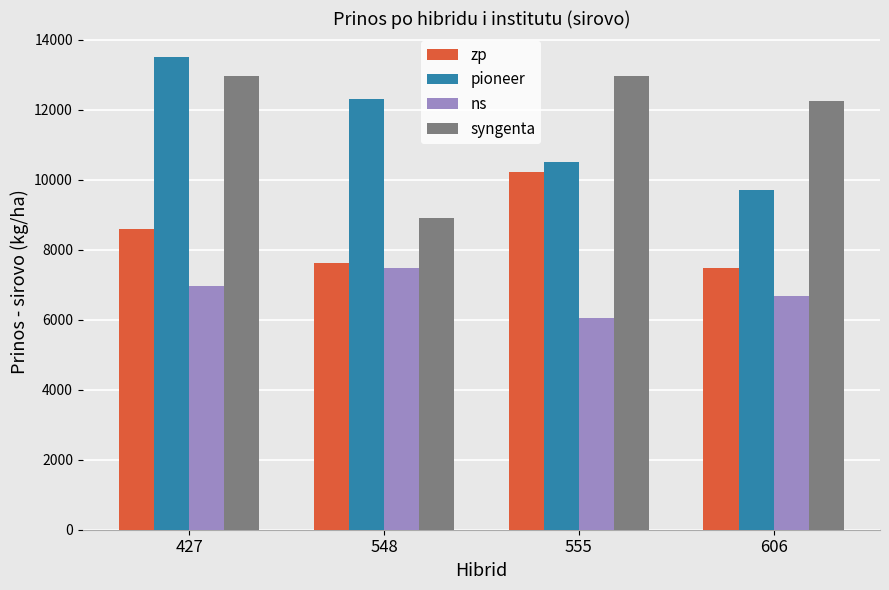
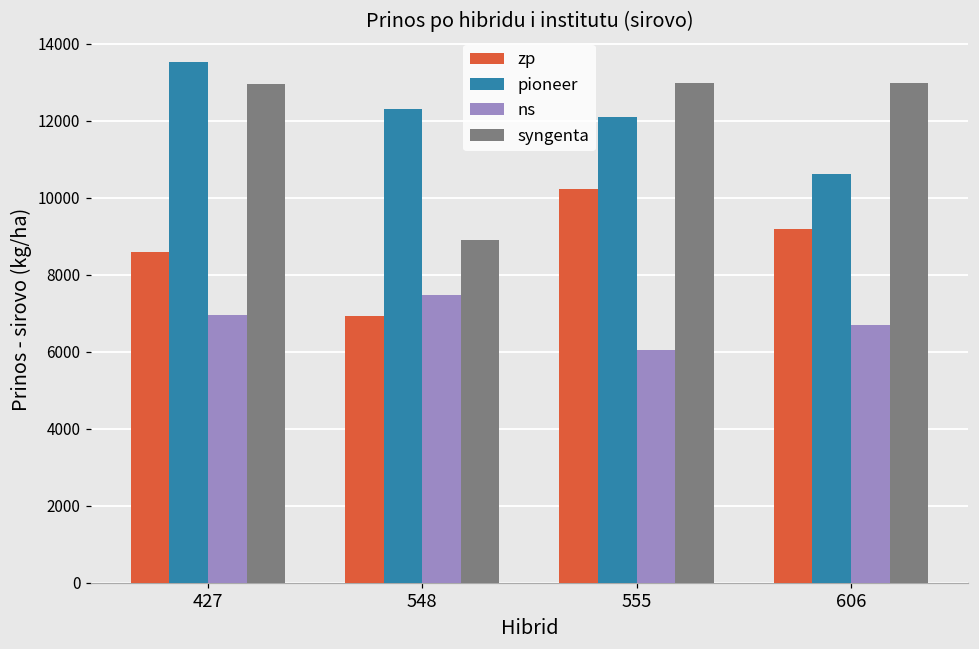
  {
    "zp": {
      "427": 8600,
-     "548": 7600,
+     "548": 6900,
      "555": 10200,
-     "606": 7500
+     "606": 9200
    },
    "pioneer": {
      "427": 13500,
      "548": 12300,
-     "555": 10500,
-     "606": 9700
+     "555": 12100,
+     "606": 10600
    },
    "ns": {
      "427": 7000,
      "548": 7500,
      "555": 6100,
      "606": 6700
    },
    "syngenta": {
      "427": 13000,
      "548": 8900,
      "555": 13000,
-     "606": 12200
+     "606": 13000
    }
  }
